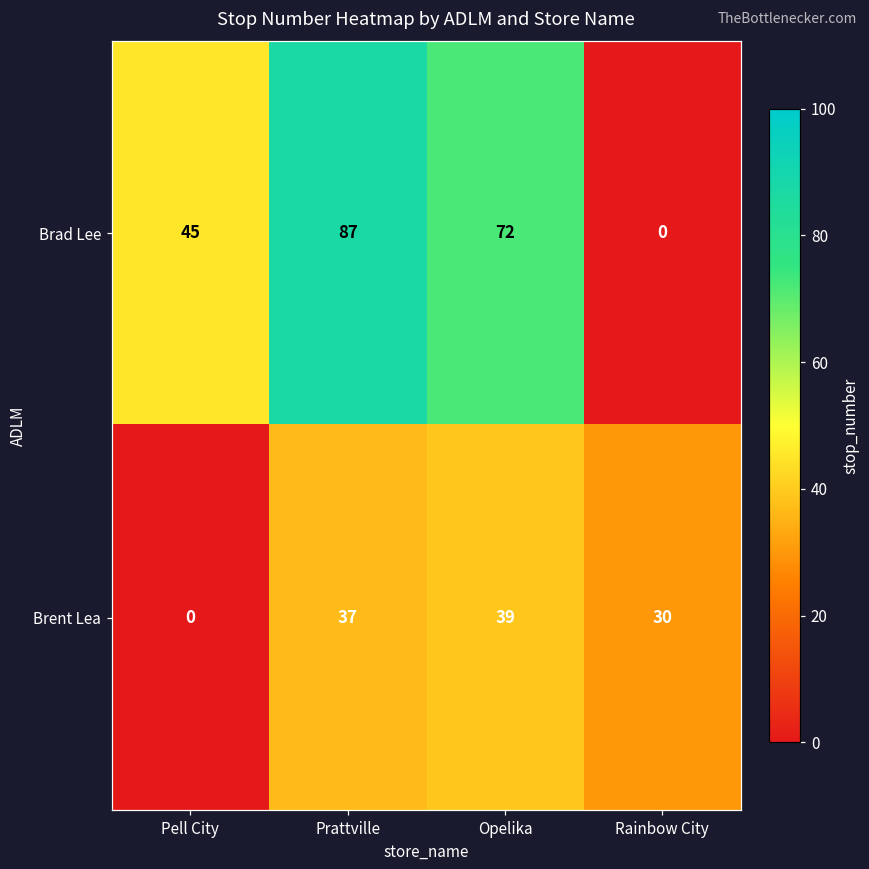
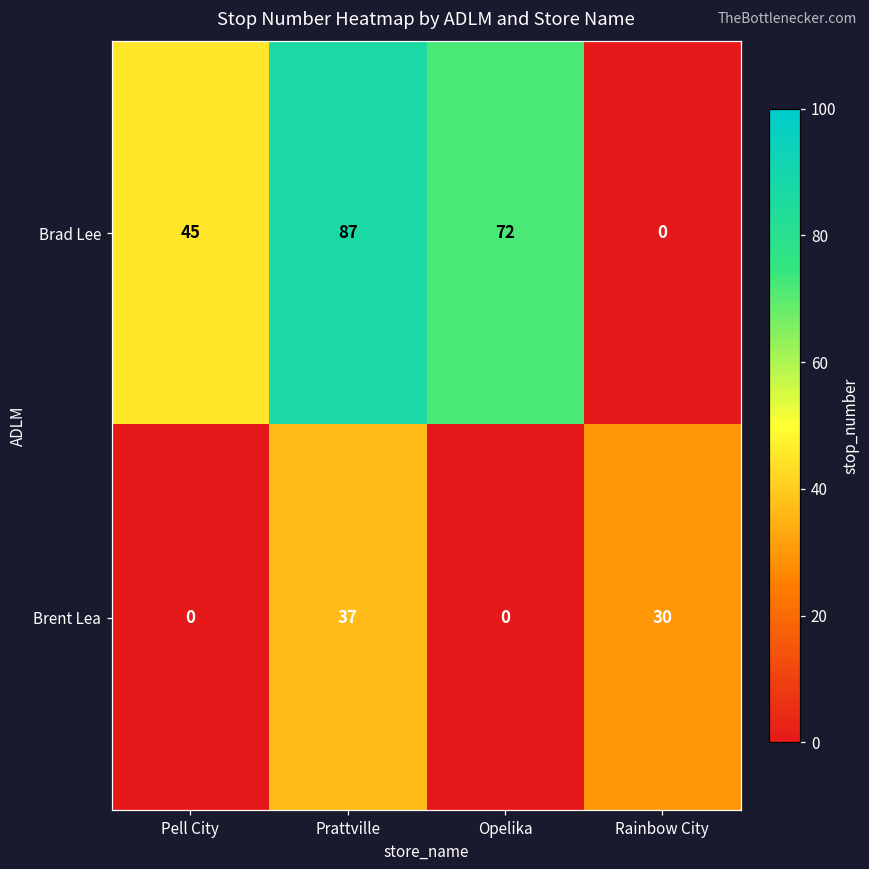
  {
    "Brad Lee": {
      "Pell City": 45,
      "Prattville": 87,
      "Opelika": 72,
      "Rainbow City": 0
    },
    "Brent Lea": {
      "Pell City": 0,
      "Prattville": 37,
-     "Opelika": 39,
+     "Opelika": 0,
      "Rainbow City": 30
    }
  }
